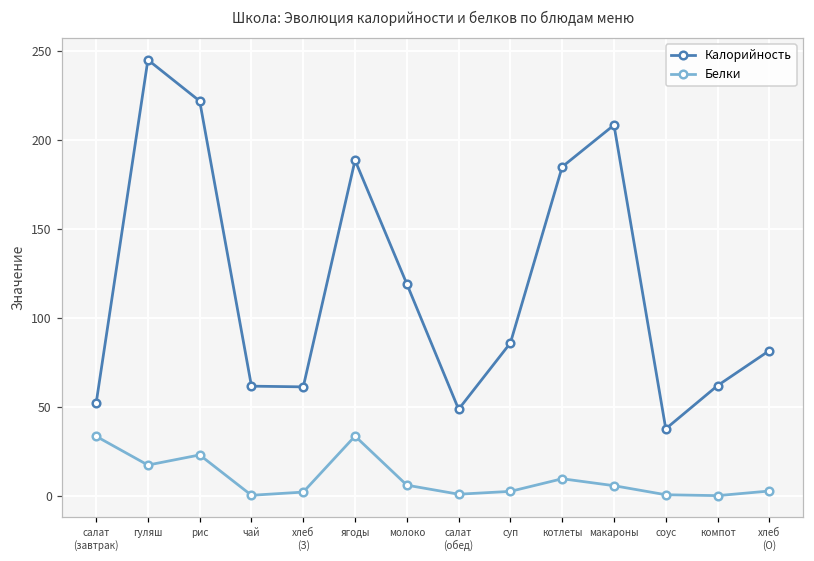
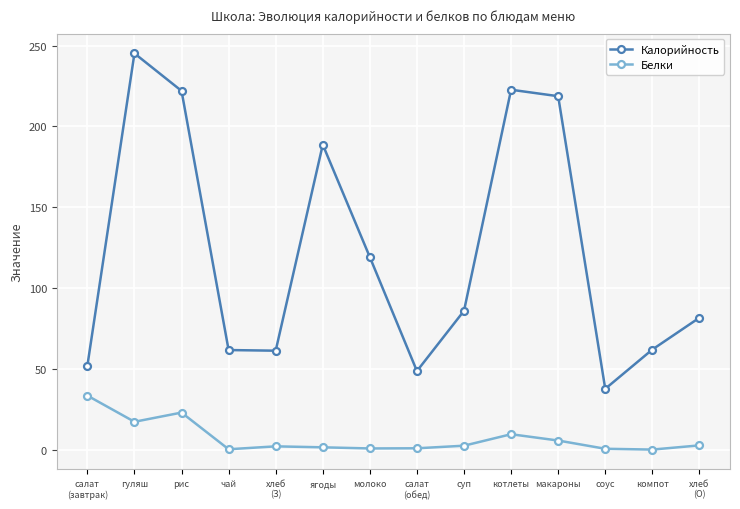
  {
    "Калорийность": {
      "салат (завтрак)": 52,
      "гуляш": 245,
      "рис": 222,
      "чай": 62,
      "хлеб (З)": 61,
      "ягоды": 189,
      "молоко": 119,
      "салат (обед)": 49,
      "суп": 86,
-     "котлеты": 185,
-     "макароны": 209,
+     "котлеты": 223,
+     "макароны": 219,
      "соус": 38,
      "компот": 62,
      "хлеб (О)": 82
    },
    "Белки": {
      "салат (завтрак)": 33,
      "гуляш": 17,
      "рис": 23,
      "чай": 0,
      "хлеб (З)": 2,
-     "ягоды": 34,
-     "молоко": 6,
+     "ягоды": 1,
+     "молоко": 1,
      "салат (обед)": 1,
      "суп": 2,
      "котлеты": 10,
      "макароны": 6,
      "соус": 1,
      "компот": 0,
      "хлеб (О)": 3
    }
  }
